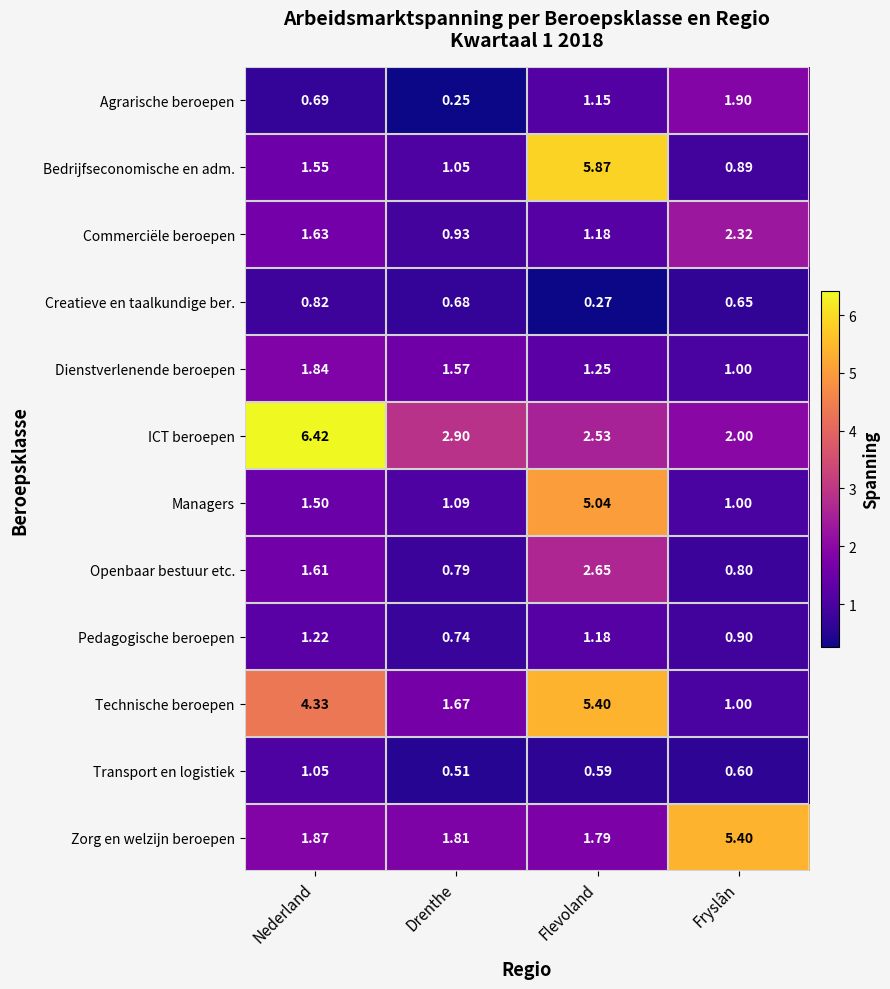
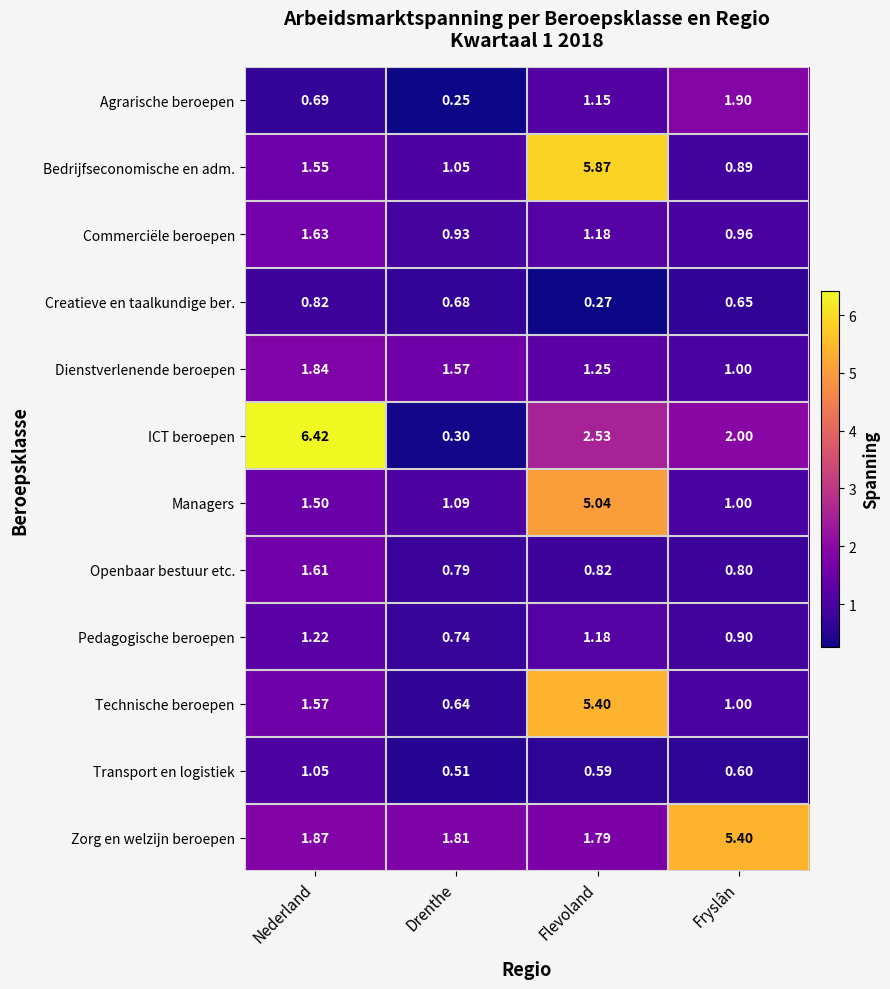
  {
    "Agrarische beroepen": {
      "Nederland": 0.69,
      "Drenthe": 0.25,
      "Flevoland": 1.15,
      "Fryslân": 1.90
    },
    "Bedrijfseconomische en adm.": {
      "Nederland": 1.55,
      "Drenthe": 1.05,
      "Flevoland": 5.87,
      "Fryslân": 0.89
    },
    "Commerciële beroepen": {
      "Nederland": 1.63,
      "Drenthe": 0.93,
      "Flevoland": 1.18,
-     "Fryslân": 2.32
+     "Fryslân": 0.96
    },
    "Creatieve en taalkundige ber.": {
      "Nederland": 0.82,
      "Drenthe": 0.68,
      "Flevoland": 0.27,
      "Fryslân": 0.65
    },
    "Dienstverlenende beroepen": {
      "Nederland": 1.84,
      "Drenthe": 1.57,
      "Flevoland": 1.25,
      "Fryslân": 1.00
    },
    "ICT beroepen": {
      "Nederland": 6.42,
-     "Drenthe": 2.90,
+     "Drenthe": 0.30,
      "Flevoland": 2.53,
      "Fryslân": 2.00
    },
    "Managers": {
      "Nederland": 1.50,
      "Drenthe": 1.09,
      "Flevoland": 5.04,
      "Fryslân": 1.00
    },
    "Openbaar bestuur etc.": {
      "Nederland": 1.61,
      "Drenthe": 0.79,
-     "Flevoland": 2.65,
+     "Flevoland": 0.82,
      "Fryslân": 0.80
    },
    "Pedagogische beroepen": {
      "Nederland": 1.22,
      "Drenthe": 0.74,
      "Flevoland": 1.18,
      "Fryslân": 0.90
    },
    "Technische beroepen": {
-     "Nederland": 4.33,
-     "Drenthe": 1.67,
+     "Nederland": 1.57,
+     "Drenthe": 0.64,
      "Flevoland": 5.40,
      "Fryslân": 1.00
    },
    "Transport en logistiek": {
      "Nederland": 1.05,
      "Drenthe": 0.51,
      "Flevoland": 0.59,
      "Fryslân": 0.60
    },
    "Zorg en welzijn beroepen": {
      "Nederland": 1.87,
      "Drenthe": 1.81,
      "Flevoland": 1.79,
      "Fryslân": 5.40
    }
  }
